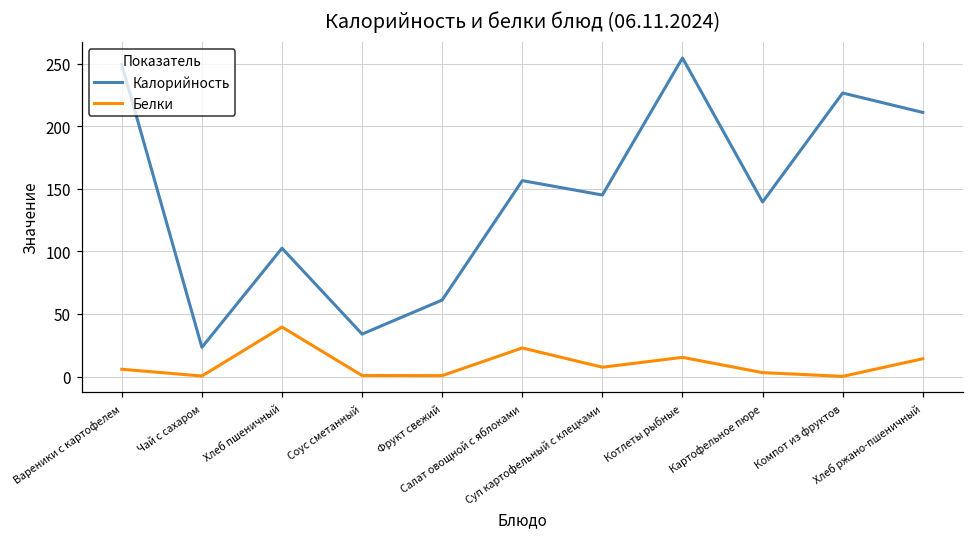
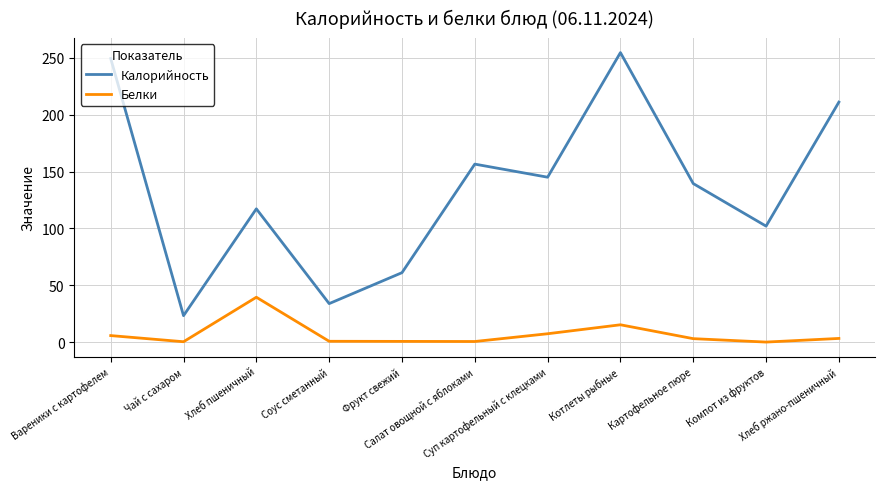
  {
    "Калорийность": {
      "Чай с сахаром": 23,
-     "Хлеб пшеничный": 103,
+     "Хлеб пшеничный": 117,
      "Соус сметанный": 34,
      "Фрукт свежий": 61,
      "Салат овощной с яблоками": 157,
      "Суп картофельный с клецками": 145,
      "Котлеты рыбные": 255,
      "Картофельное пюре": 139,
-     "Компот из фруктов": 227,
+     "Компот из фруктов": 102,
      "Хлеб ржано-пшеничный": 211
    },
    "Белки": {
      "Вареники с картофелем": 6,
      "Чай с сахаром": 0,
      "Хлеб пшеничный": 40,
      "Соус сметанный": 1,
      "Фрукт свежий": 1,
-     "Салат овощной с яблоками": 23,
+     "Салат овощной с яблоками": 1,
      "Суп картофельный с клецками": 7,
      "Котлеты рыбные": 15,
      "Картофельное пюре": 3,
      "Компот из фруктов": 0,
-     "Хлеб ржано-пшеничный": 14
+     "Хлеб ржано-пшеничный": 3
    }
  }
